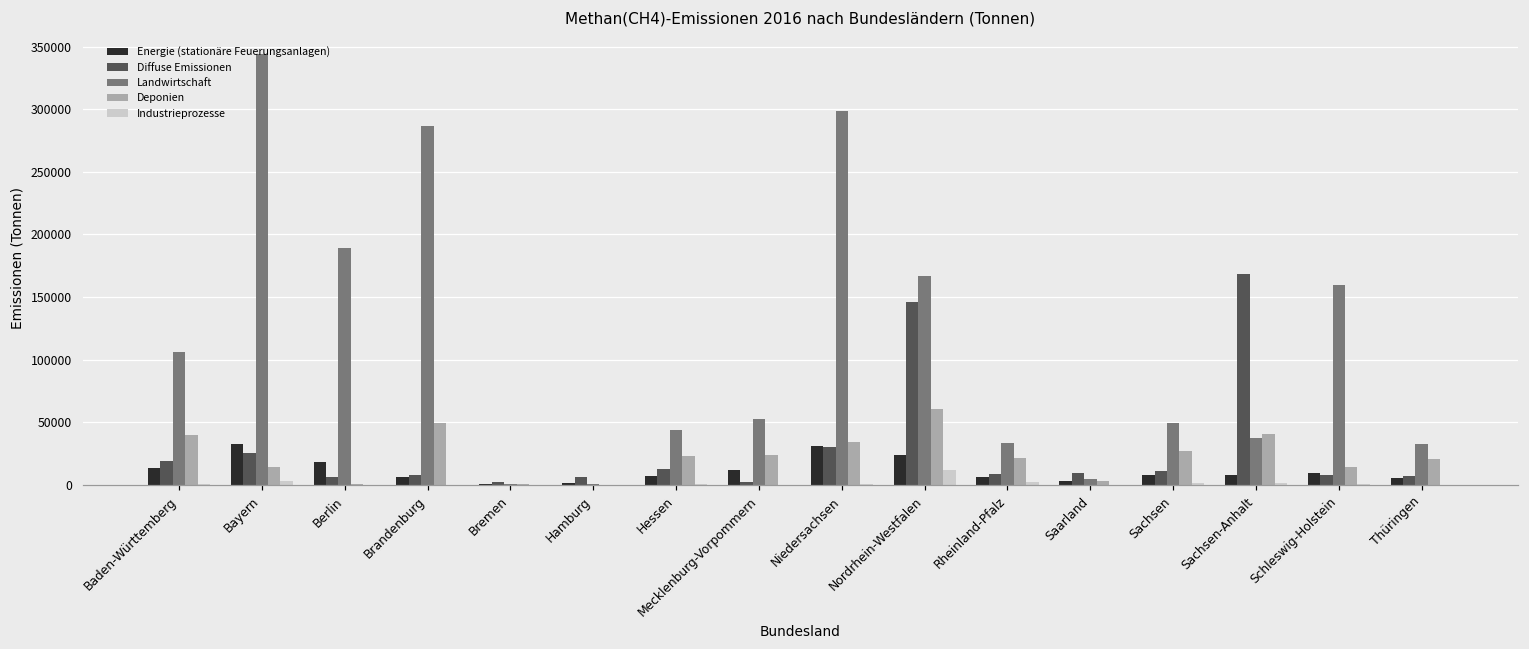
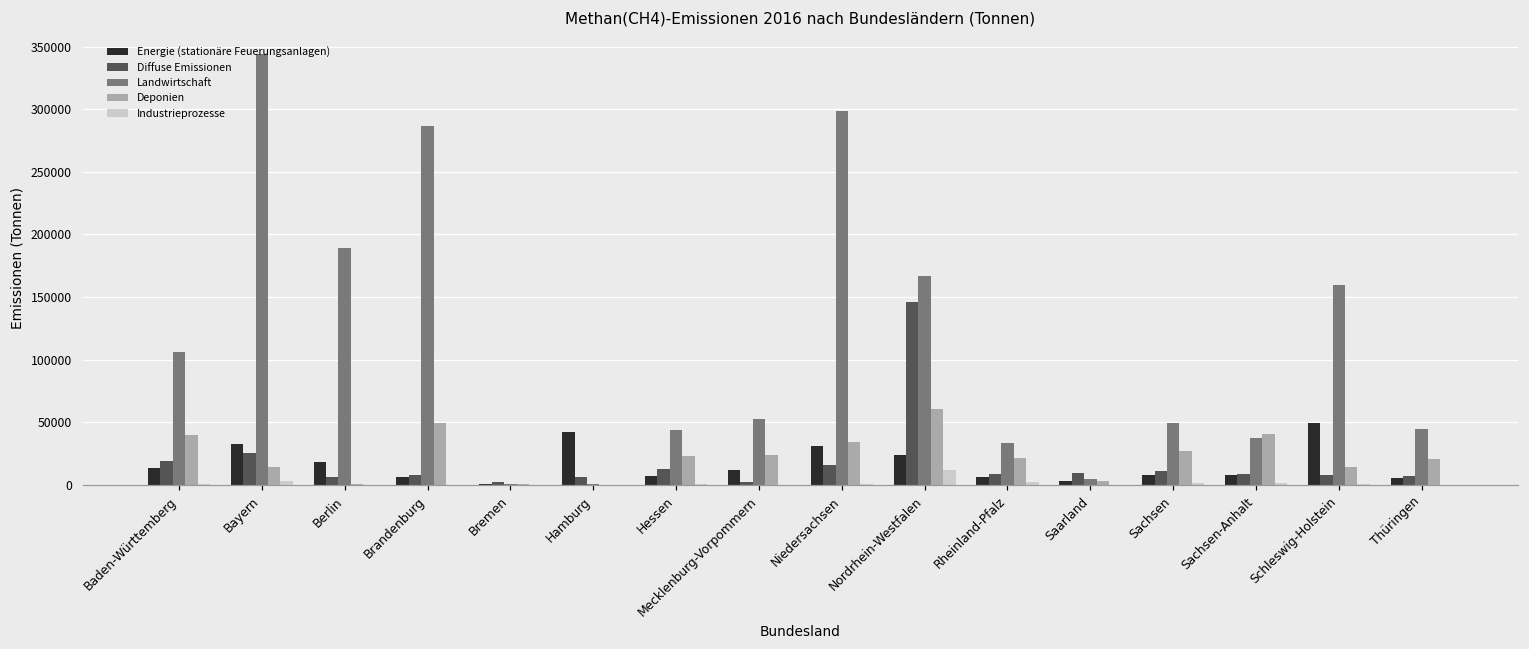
  {
    "Energie (stationäre Feuerungsanlagen)": {
      "Baden-Württemberg": 14000,
      "Bayern": 32000,
      "Berlin": 18000,
      "Brandenburg": 6000,
-     "Hamburg": 1000,
+     "Hamburg": 42000,
      "Hessen": 7000,
      "Mecklenburg-Vorpommern": 12000,
      "Niedersachsen": 31000,
      "Nordrhein-Westfalen": 23000,
      "Rheinland-Pfalz": 6000,
      "Saarland": 3000,
      "Sachsen": 7000,
      "Sachsen-Anhalt": 8000,
-     "Schleswig-Holstein": 9000,
+     "Schleswig-Holstein": 49000,
      "Thüringen": 5000
    },
    "Diffuse Emissionen": {
      "Baden-Württemberg": 19000,
      "Bayern": 25000,
      "Berlin": 6000,
      "Brandenburg": 8000,
      "Hamburg": 6000,
      "Hessen": 12000,
      "Mecklenburg-Vorpommern": 2000,
-     "Niedersachsen": 30000,
+     "Niedersachsen": 15000,
      "Nordrhein-Westfalen": 146000,
      "Rheinland-Pfalz": 9000,
      "Saarland": 10000,
      "Sachsen": 11000,
-     "Sachsen-Anhalt": 168000,
+     "Sachsen-Anhalt": 9000,
      "Schleswig-Holstein": 8000,
      "Thüringen": 6000
    },
    "Landwirtschaft": {
      "Baden-Württemberg": 106000,
      "Bayern": 344000,
      "Berlin": 189000,
      "Brandenburg": 287000,
      "Hessen": 44000,
      "Mecklenburg-Vorpommern": 53000,
      "Niedersachsen": 298000,
      "Nordrhein-Westfalen": 167000,
      "Rheinland-Pfalz": 33000,
      "Saarland": 4000,
      "Sachsen": 49000,
      "Sachsen-Anhalt": 38000,
      "Schleswig-Holstein": 159000,
-     "Thüringen": 33000
+     "Thüringen": 44000
    }
  }
